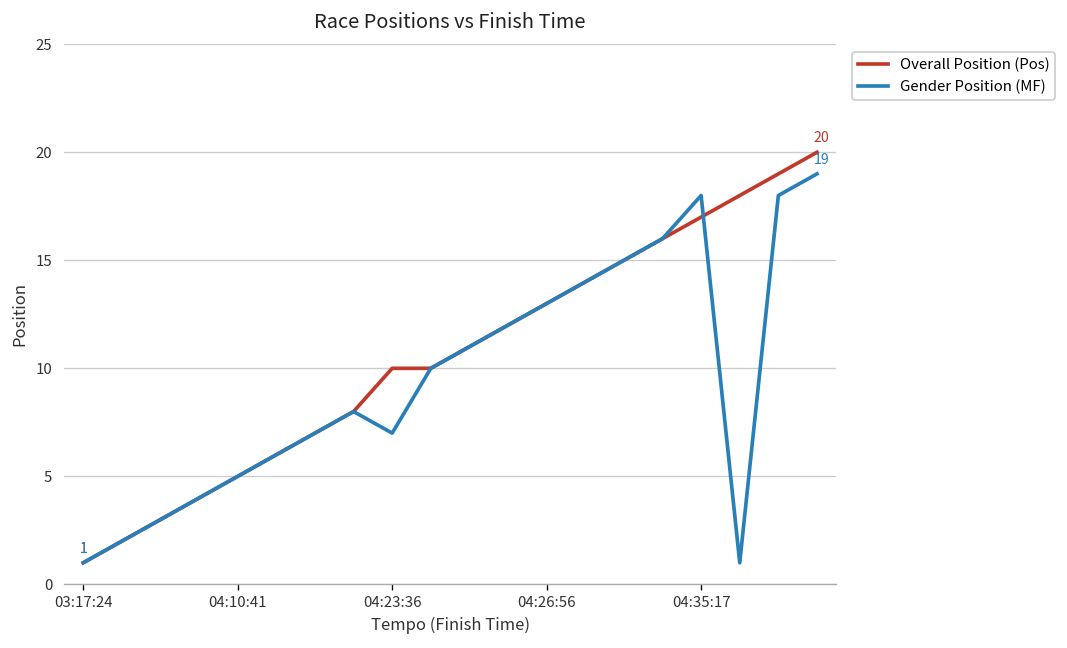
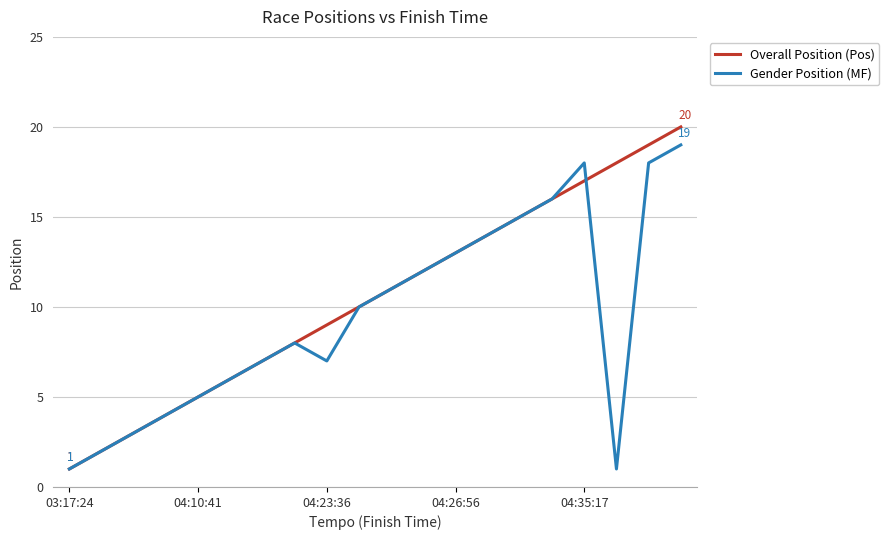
  {
    "Overall Position (Pos)": {
-     "04:23:36": 10,
+     "04:23:36": 9,
      "04:35:17": 17
    },
    "Gender Position (MF)": {
      "04:23:36": 7,
      "04:35:17": 18
    }
  }
